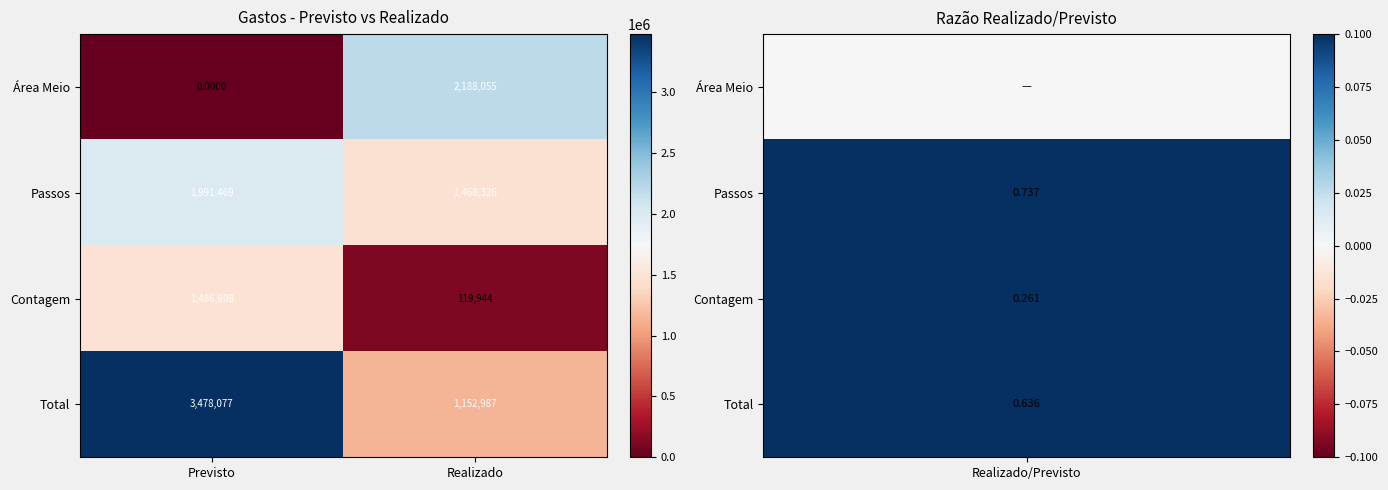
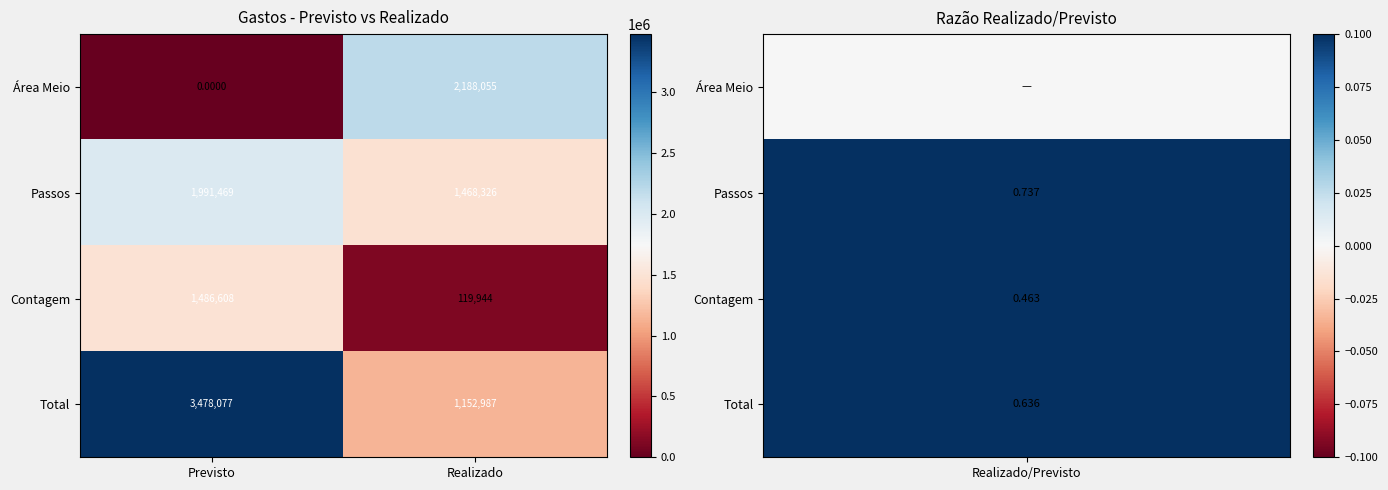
  {
    "Gastos - Previsto vs Realizado": {
      "Área Meio": {
        "Previsto": "0.0000",
        "Realizado": "2,188,055"
      },
      "Contagem": {
        "Realizado": "119,944"
      },
      "Total": {
        "Previsto": "3,478,077",
        "Realizado": "1,152,987"
      }
    },
    "Razão Realizado/Previsto": {
      "Passos": {
        "Realizado/Previsto": "0.737"
      },
      "Contagem": {
-       "Realizado/Previsto": "0.261"
+       "Realizado/Previsto": "0.463"
      },
      "Total": {
        "Realizado/Previsto": "0.636"
      }
    }
  }
